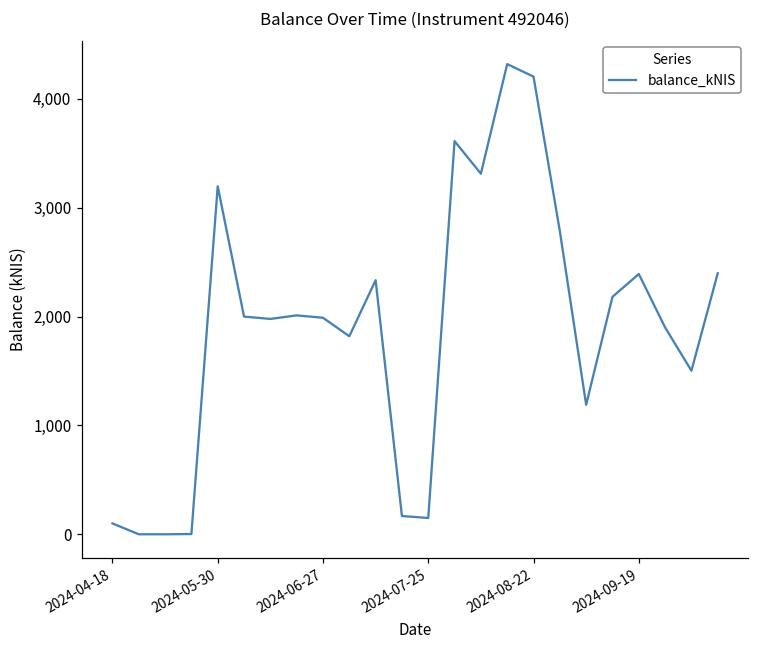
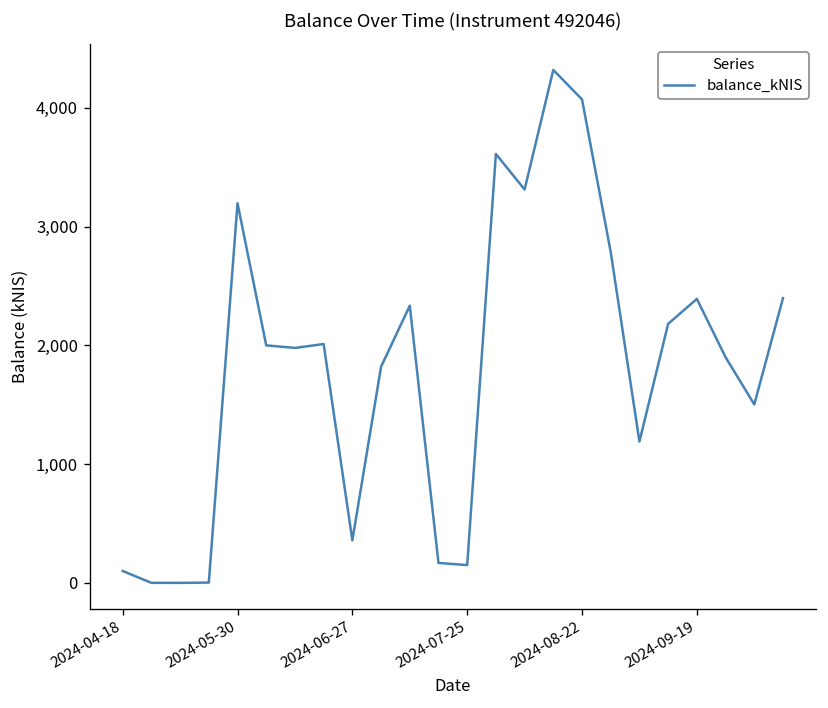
  {
    "2024-04-18": "100",
    "2024-05-30": "3,200",
-   "2024-06-27": "2,000",
+   "2024-06-27": "400",
    "2024-07-25": "100",
-   "2024-08-22": "4,200",
+   "2024-08-22": "4,100",
    "2024-09-19": "2,400"
  }
